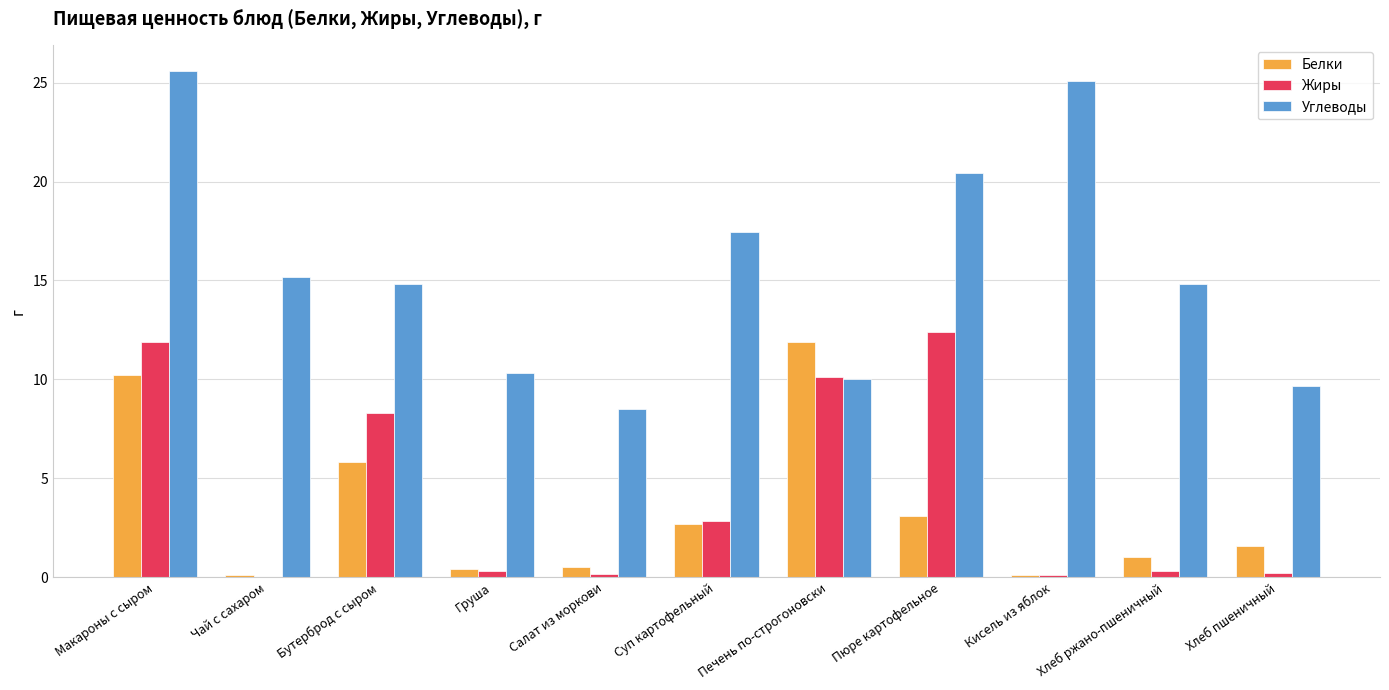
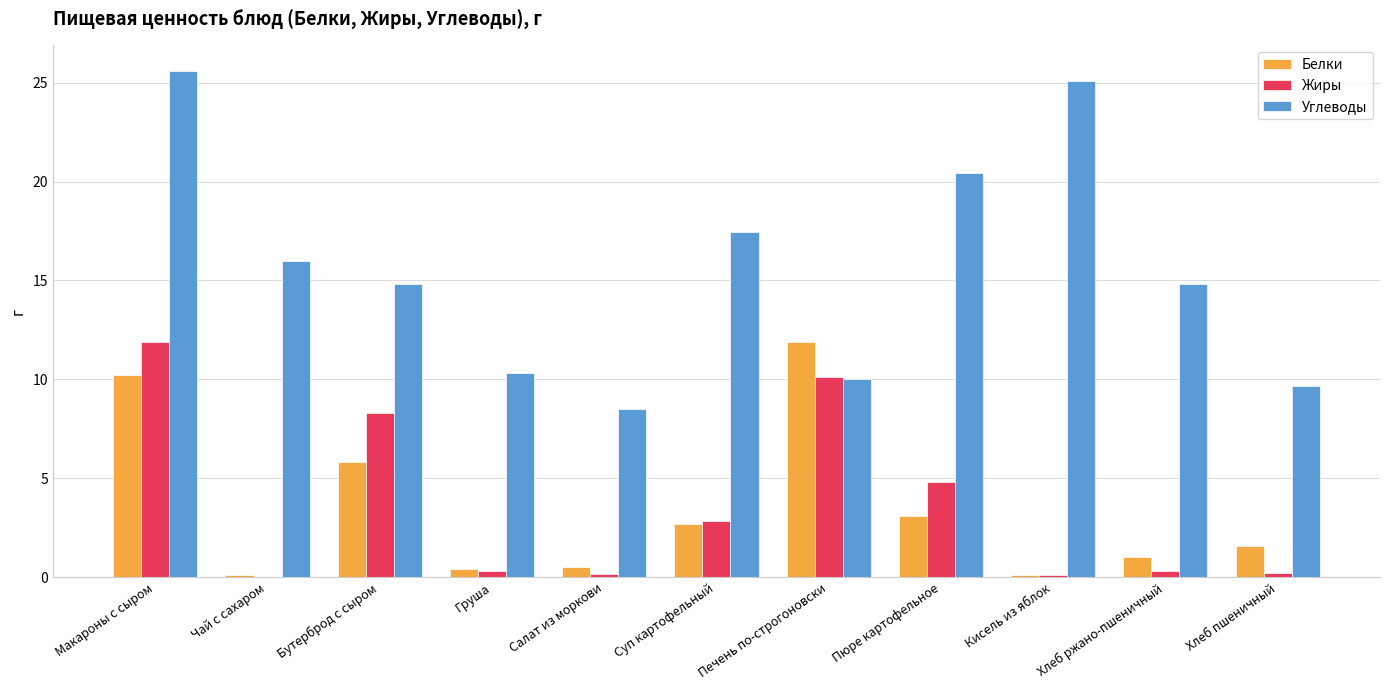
  {
    "Белки": {
      "Макароны с сыром": 10.2,
      "Чай с сахаром": 0.1,
      "Бутерброд с сыром": 5.8,
      "Груша": 0.4,
      "Салат из моркови": 0.5,
      "Суп картофельный": 2.7,
      "Печень по-строгоновски": 11.9,
      "Пюре картофельное": 3.1,
      "Хлеб ржано-пшеничный": 1.0,
      "Хлеб пшеничный": 1.6
    },
    "Жиры": {
      "Макароны с сыром": 11.9,
      "Бутерброд с сыром": 8.3,
      "Груша": 0.3,
      "Салат из моркови": 0.2,
      "Суп картофельный": 2.8,
      "Печень по-строгоновски": 10.1,
-     "Пюре картофельное": 12.4,
+     "Пюре картофельное": 4.8,
      "Хлеб ржано-пшеничный": 0.3,
      "Хлеб пшеничный": 0.2
    },
    "Углеводы": {
      "Макароны с сыром": 25.6,
-     "Чай с сахаром": 15.2,
+     "Чай с сахаром": 16.0,
      "Бутерброд с сыром": 14.8,
      "Груша": 10.3,
      "Салат из моркови": 8.5,
      "Суп картофельный": 17.5,
      "Печень по-строгоновски": 10.0,
      "Пюре картофельное": 20.4,
      "Кисель из яблок": 25.1,
      "Хлеб ржано-пшеничный": 14.8,
      "Хлеб пшеничный": 9.7
    }
  }
